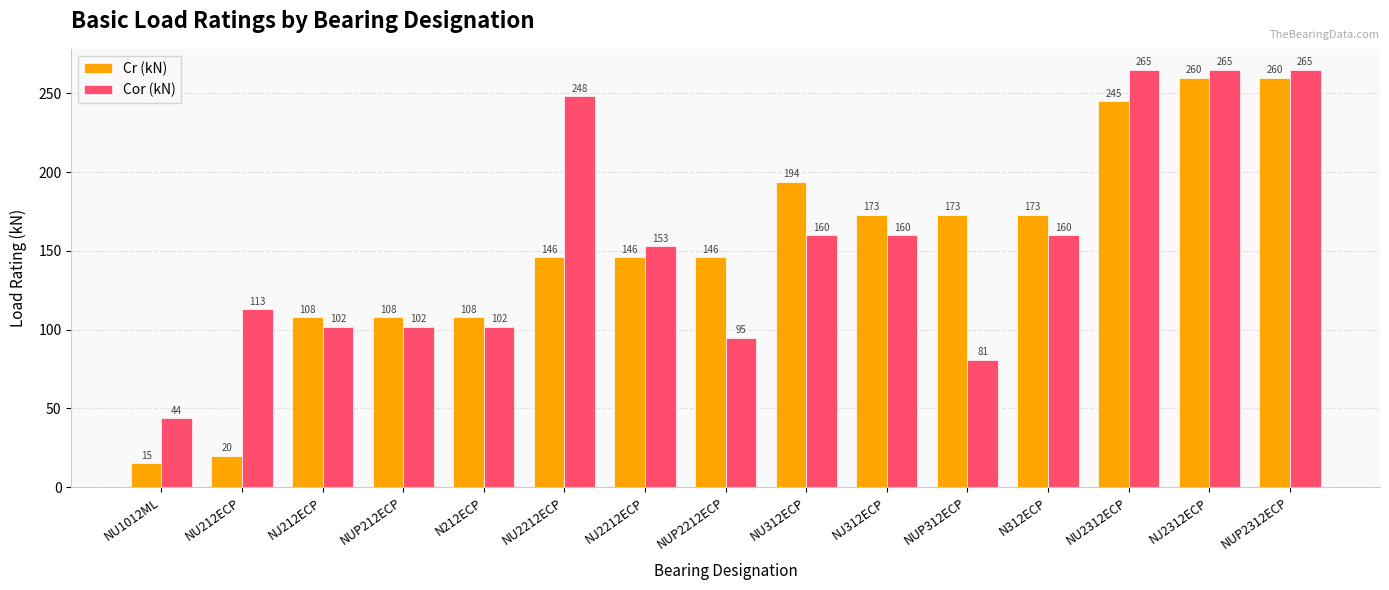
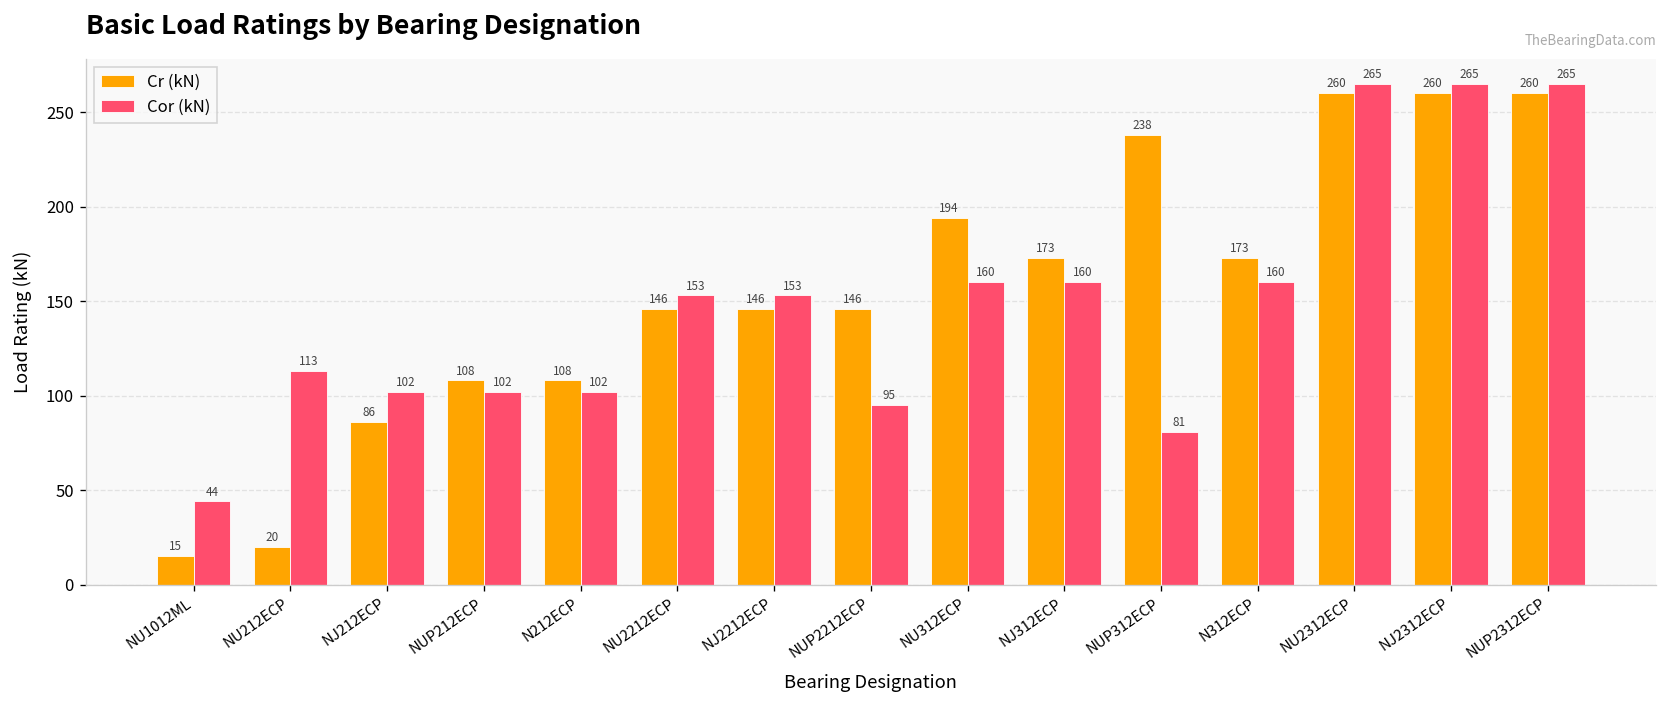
  {
    "Cr (kN)": {
      "NU1012ML": 15,
      "NU212ECP": 20,
-     "NJ212ECP": 108,
+     "NJ212ECP": 86,
      "NUP212ECP": 108,
      "N212ECP": 108,
      "NU2212ECP": 146,
      "NJ2212ECP": 146,
      "NUP2212ECP": 146,
      "NU312ECP": 194,
      "NJ312ECP": 173,
-     "NUP312ECP": 173,
+     "NUP312ECP": 238,
      "N312ECP": 173,
-     "NU2312ECP": 245,
+     "NU2312ECP": 260,
      "NJ2312ECP": 260,
      "NUP2312ECP": 260
    },
    "Cor (kN)": {
      "NU1012ML": 44,
      "NU212ECP": 113,
      "NJ212ECP": 102,
      "NUP212ECP": 102,
      "N212ECP": 102,
-     "NU2212ECP": 248,
+     "NU2212ECP": 153,
      "NJ2212ECP": 153,
      "NUP2212ECP": 95,
      "NU312ECP": 160,
      "NJ312ECP": 160,
      "NUP312ECP": 81,
      "N312ECP": 160,
      "NU2312ECP": 265,
      "NJ2312ECP": 265,
      "NUP2312ECP": 265
    }
  }
